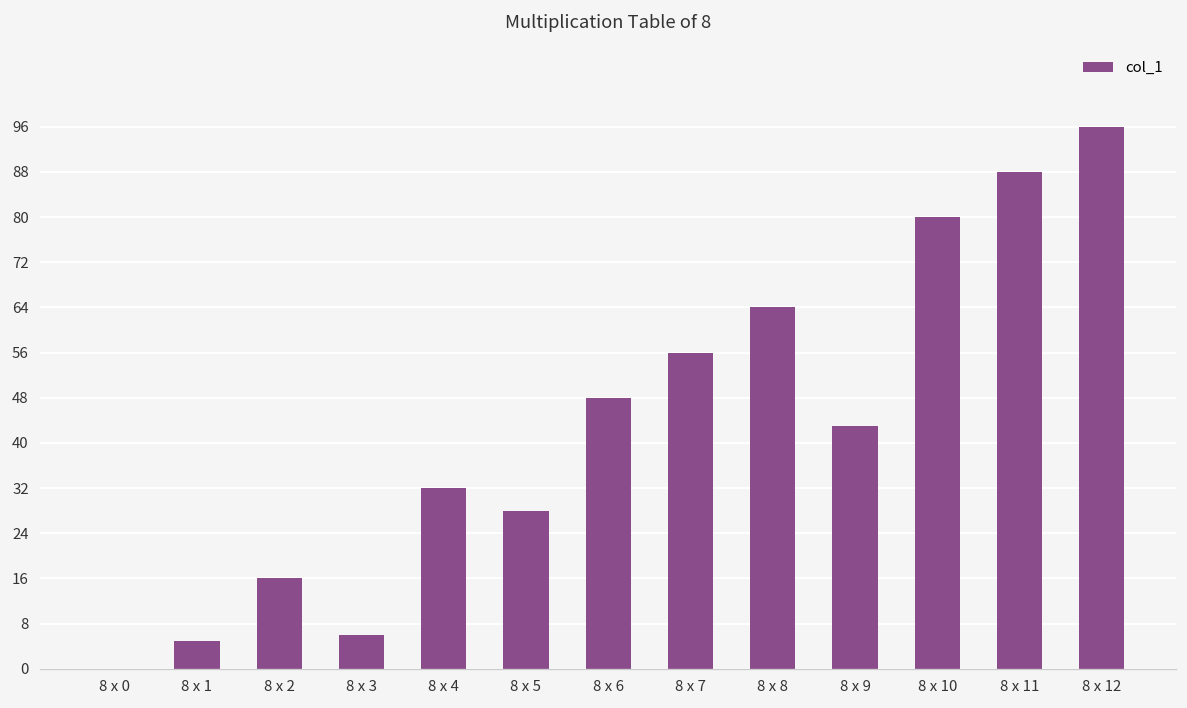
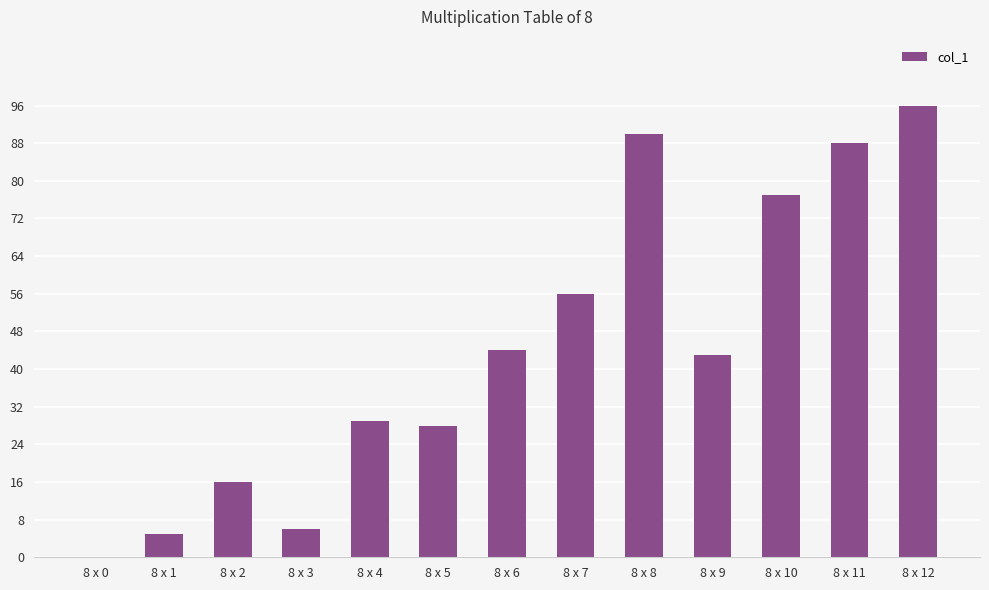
  {
    "8 x 0": 0,
    "8 x 1": 5,
    "8 x 2": 16,
    "8 x 3": 6,
-   "8 x 4": 32,
+   "8 x 4": 29,
    "8 x 5": 28,
-   "8 x 6": 48,
+   "8 x 6": 44,
    "8 x 7": 56,
-   "8 x 8": 64,
+   "8 x 8": 90,
    "8 x 9": 43,
-   "8 x 10": 80,
+   "8 x 10": 77,
    "8 x 11": 88,
    "8 x 12": 96
  }
